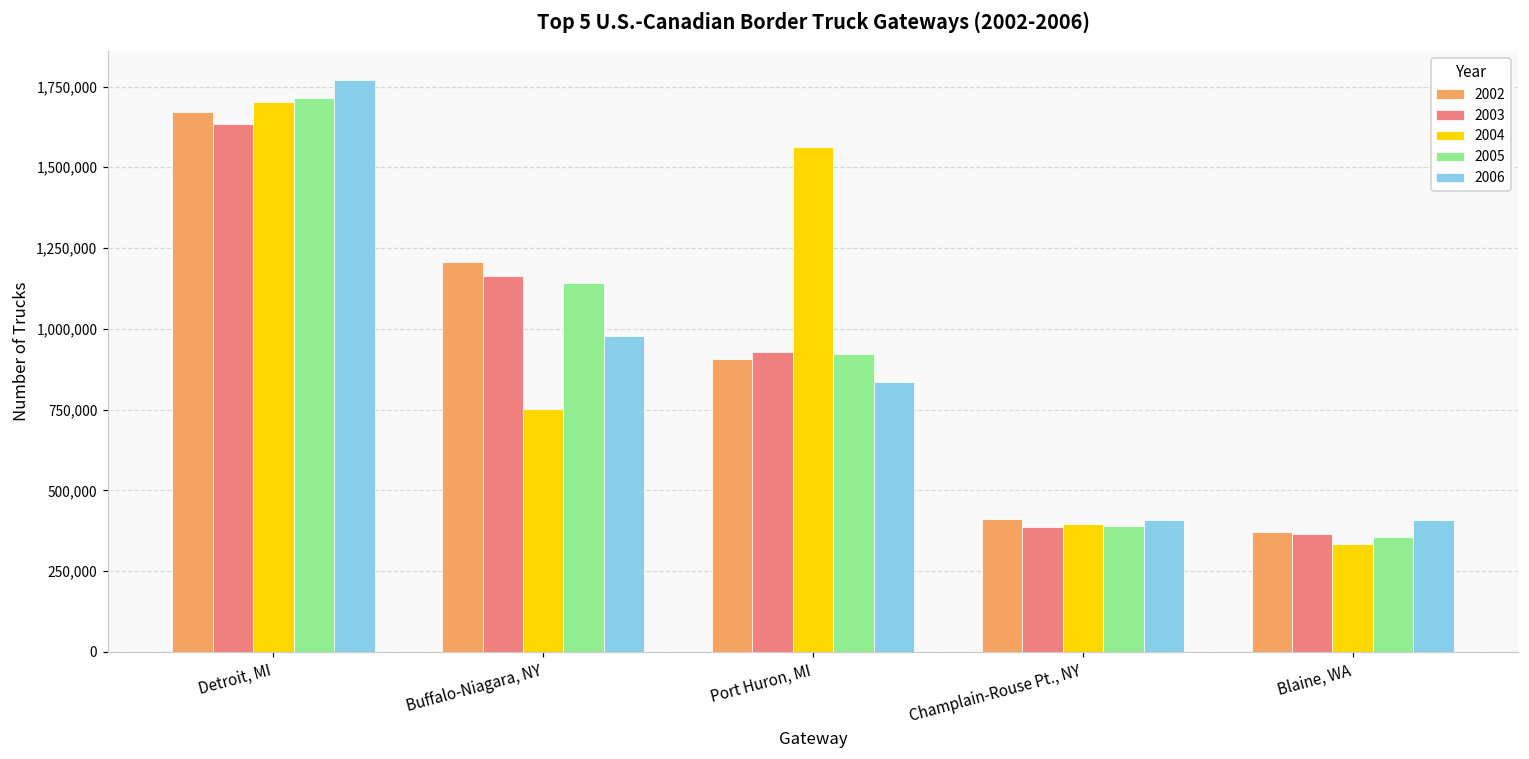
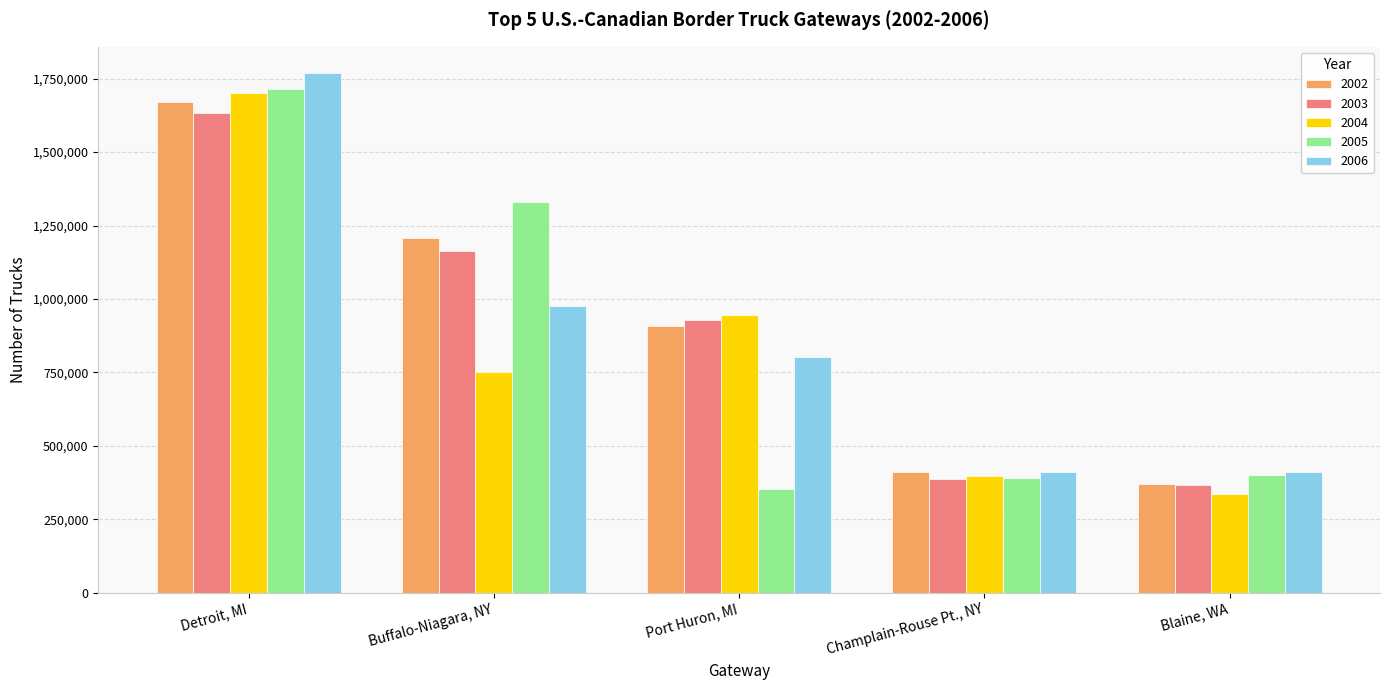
  {
    "2004": {
      "Detroit, MI": "1,700,000",
      "Buffalo-Niagara, NY": "750,000",
-     "Port Huron, MI": "1,560,000",
+     "Port Huron, MI": "950,000",
      "Champlain-Rouse Pt., NY": "400,000",
      "Blaine, WA": "340,000"
    },
    "2005": {
      "Detroit, MI": "1,710,000",
-     "Buffalo-Niagara, NY": "1,140,000",
-     "Port Huron, MI": "920,000",
+     "Buffalo-Niagara, NY": "1,330,000",
+     "Port Huron, MI": "350,000",
      "Champlain-Rouse Pt., NY": "390,000",
-     "Blaine, WA": "350,000"
+     "Blaine, WA": "400,000"
    },
    "2006": {
      "Detroit, MI": "1,770,000",
      "Buffalo-Niagara, NY": "980,000",
-     "Port Huron, MI": "840,000",
+     "Port Huron, MI": "800,000",
      "Champlain-Rouse Pt., NY": "410,000",
      "Blaine, WA": "410,000"
    }
  }
